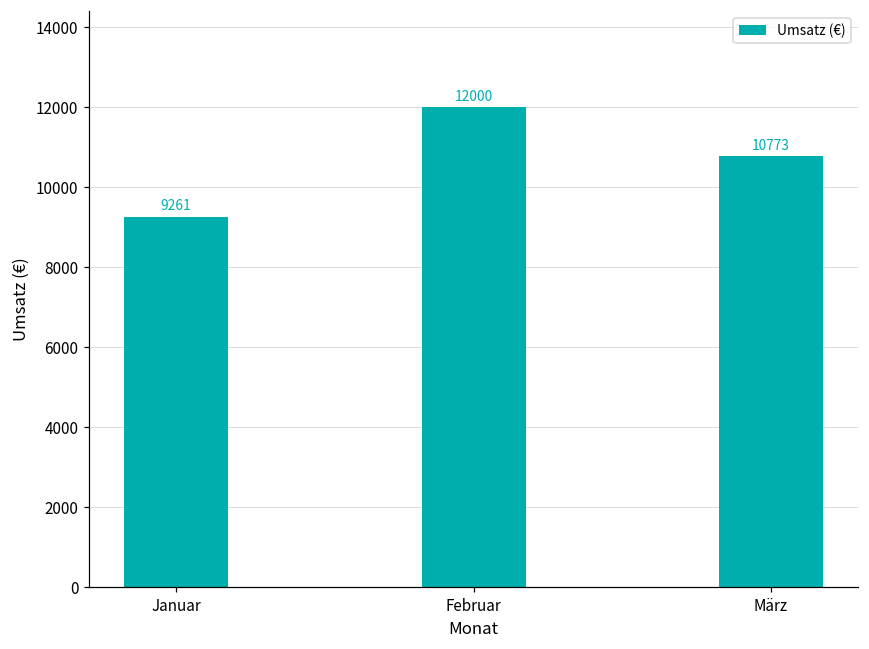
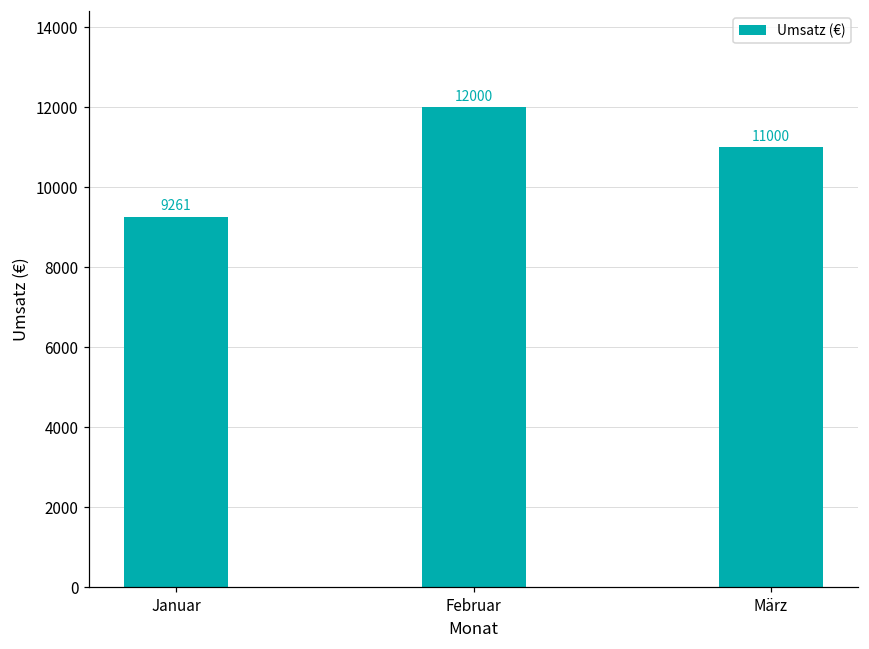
  {
    "Januar": 9261,
    "Februar": 12000,
-   "März": 10773
+   "März": 11000
  }
